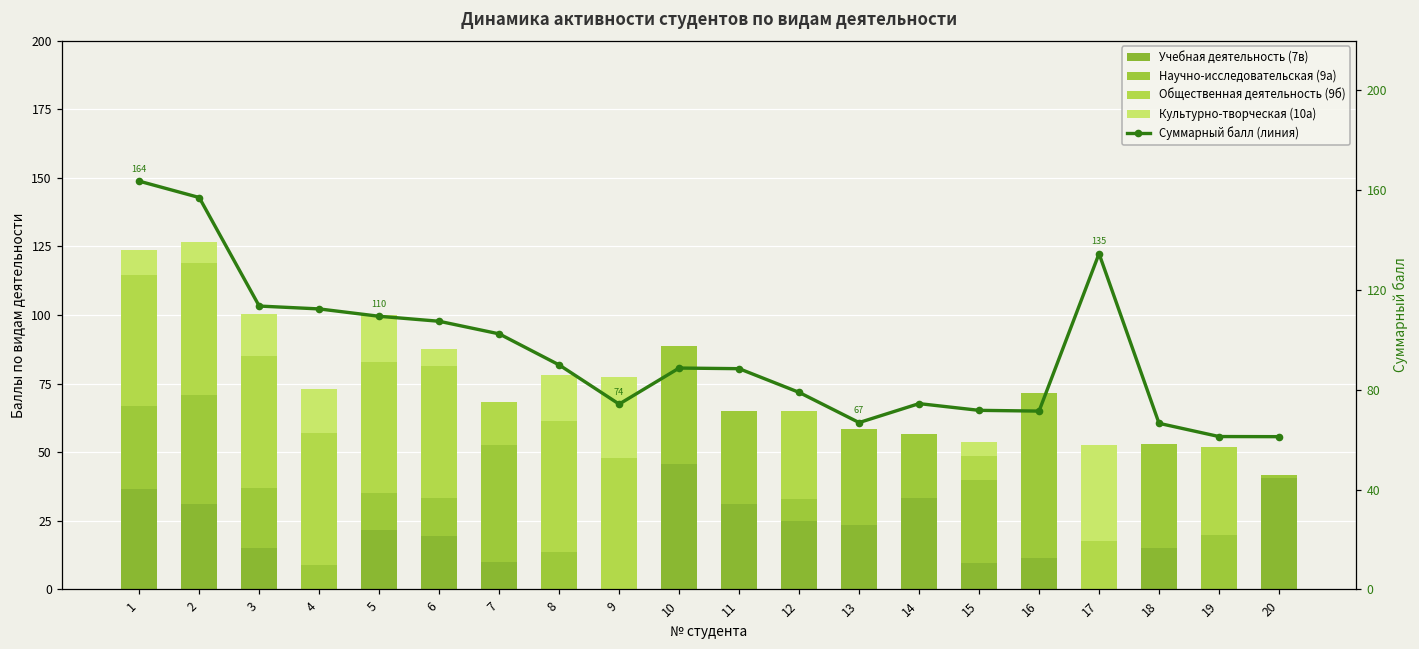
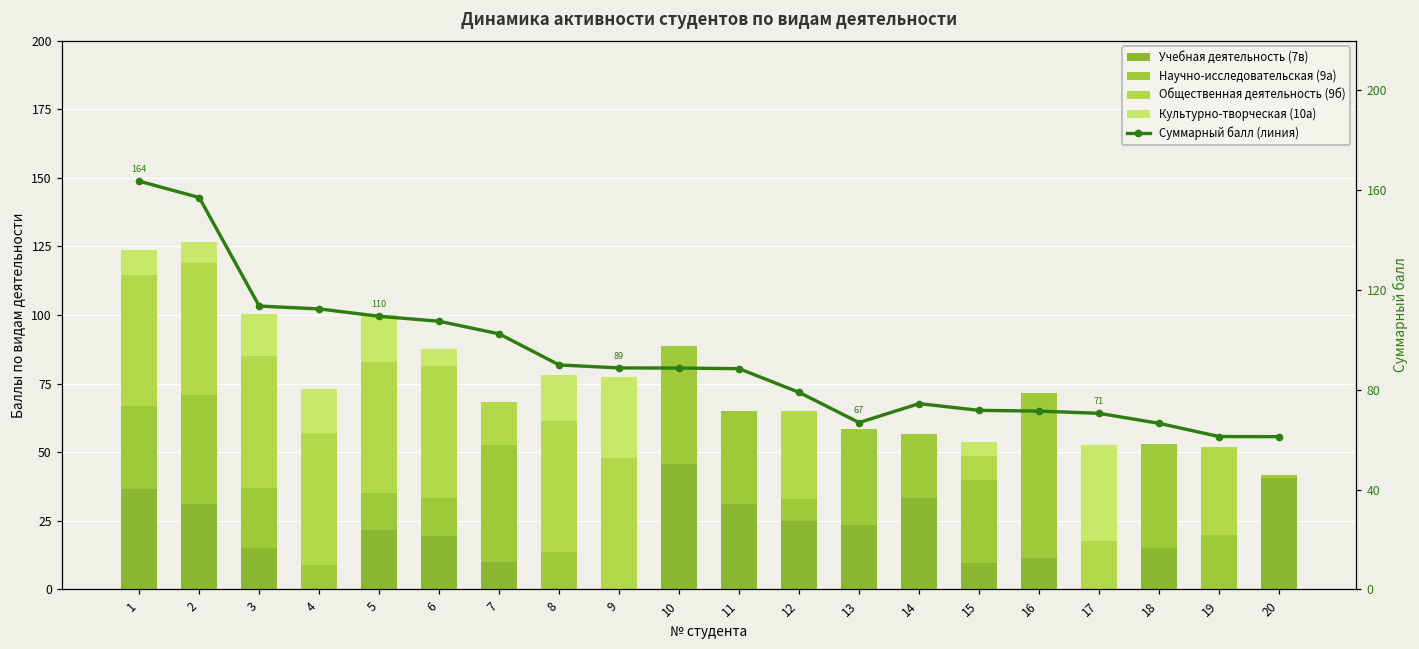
  {
    "Суммарный балл (линия)": {
      "1": 164,
      "5": 110,
-     "9": 74,
+     "9": 89,
      "13": 67,
-     "17": 135
+     "17": 71
    }
  }
